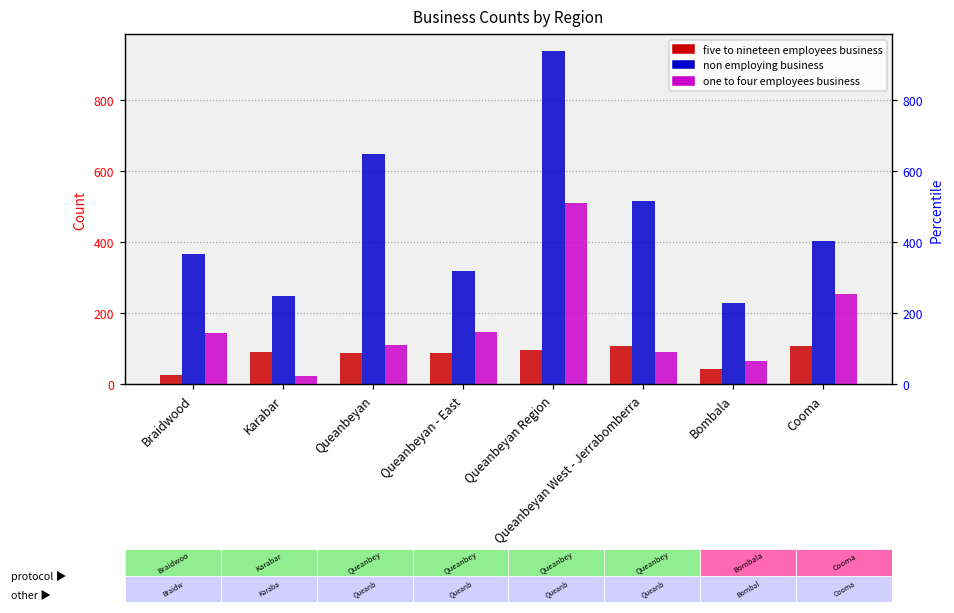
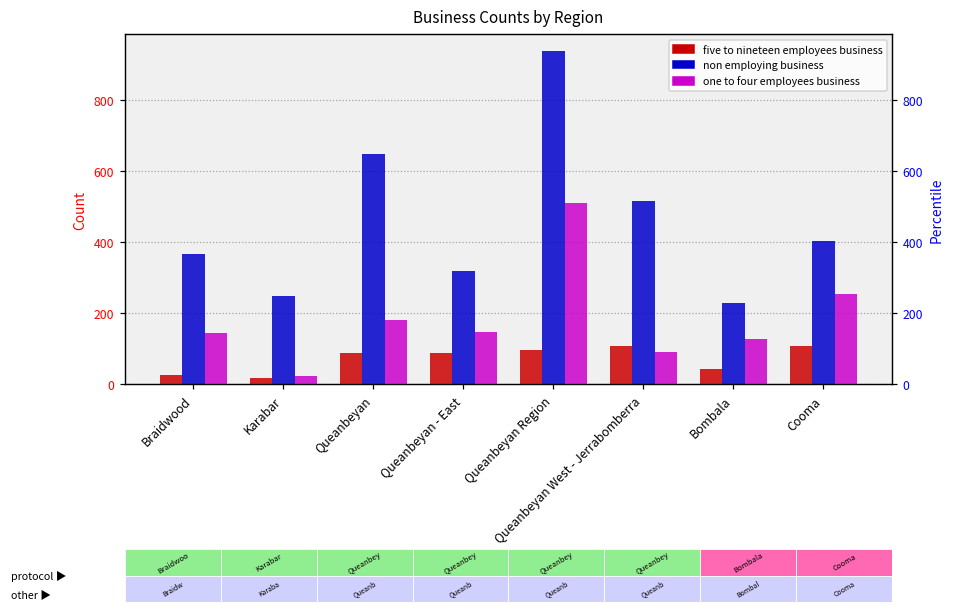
  {
    "five to nineteen employees business": {
      "Braidwood": 30,
-     "Karabar": 90,
+     "Karabar": 20,
      "Queanbeyan": 90,
      "Queanbeyan - East": 90,
      "Queanbeyan Region": 100,
      "Queanbeyan West - Jerrabomberra": 110,
      "Bombala": 40,
      "Cooma": 110
    },
    "non employing business": {
      "Braidwood": 370,
      "Karabar": 250,
      "Queanbeyan": 650,
      "Queanbeyan - East": 320,
      "Queanbeyan Region": 940,
      "Queanbeyan West - Jerrabomberra": 520,
      "Bombala": 230,
      "Cooma": 400
    },
    "one to four employees business": {
      "Braidwood": 140,
      "Karabar": 20,
-     "Queanbeyan": 110,
+     "Queanbeyan": 180,
      "Queanbeyan - East": 150,
      "Queanbeyan Region": 510,
      "Queanbeyan West - Jerrabomberra": 90,
-     "Bombala": 70,
+     "Bombala": 130,
      "Cooma": 250
    }
  }
